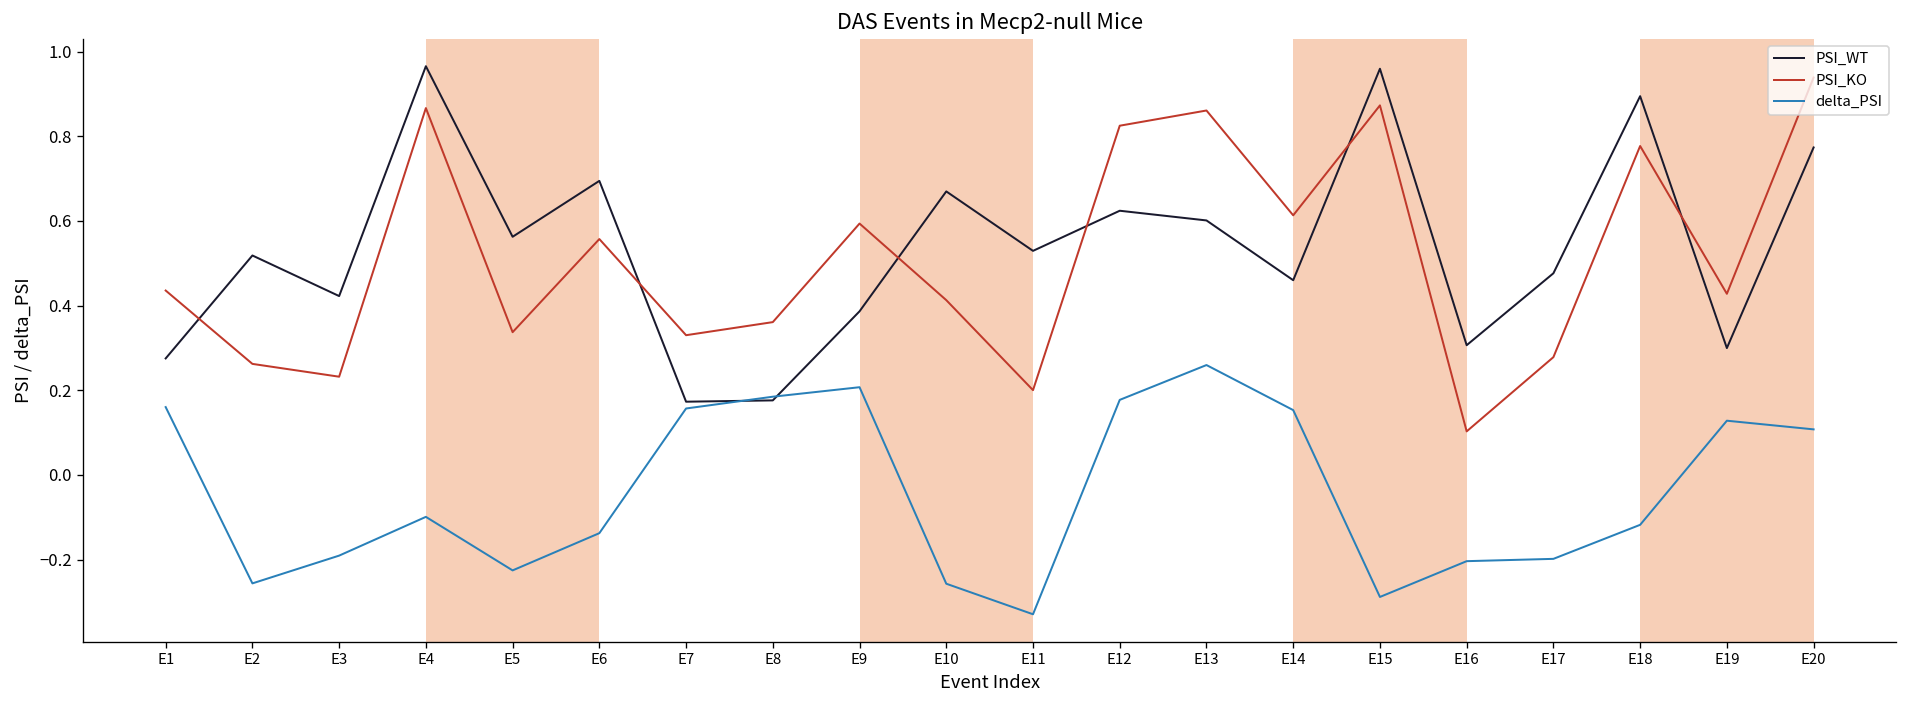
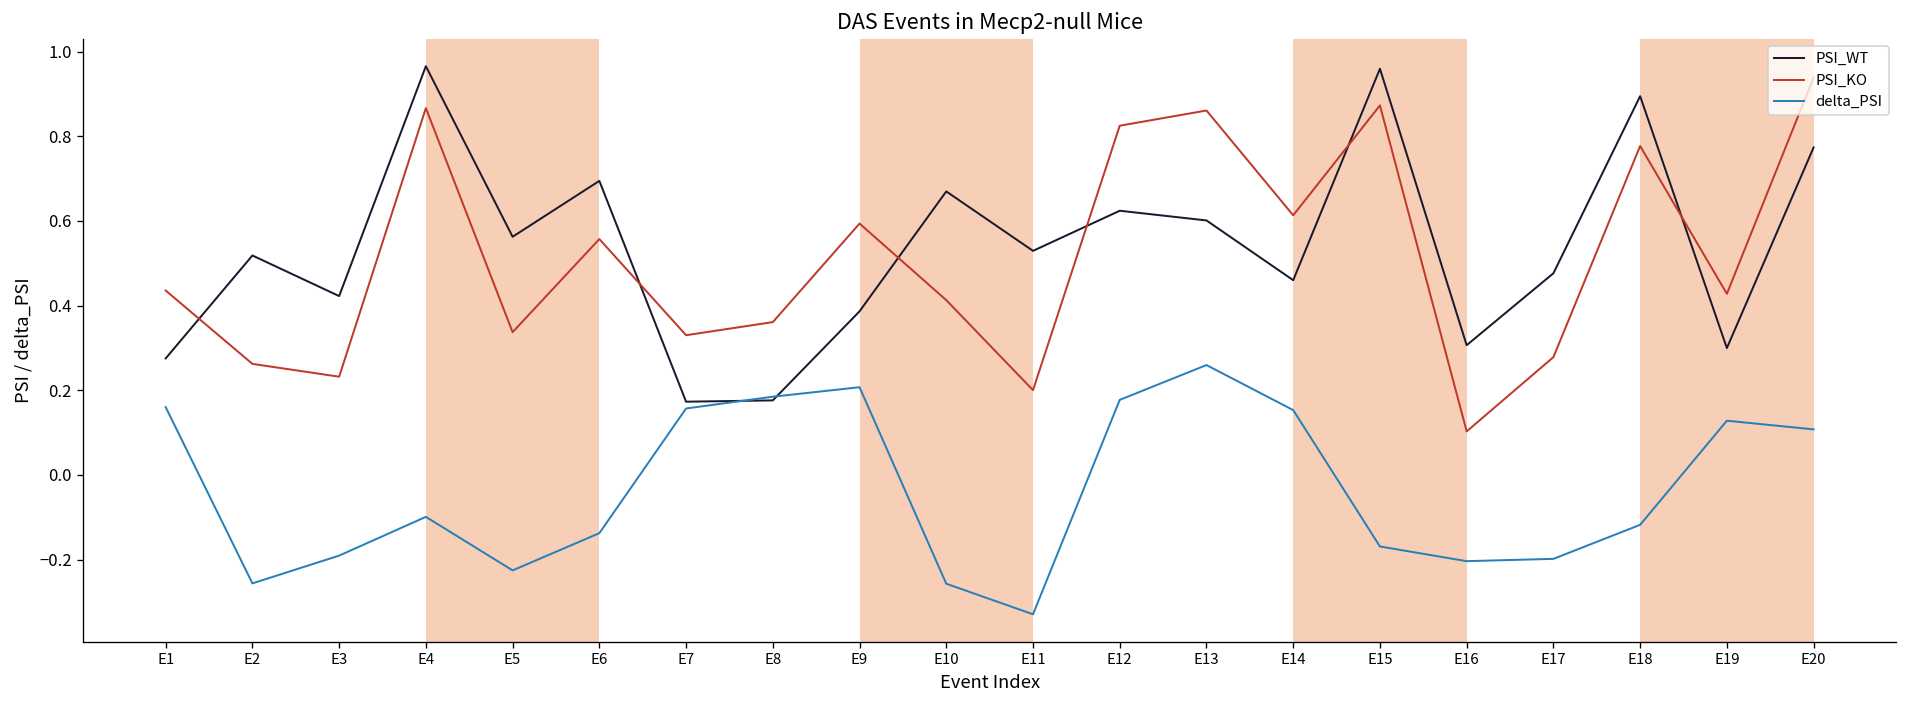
  {
    "PSI_WT": {
      "E1": 0.28,
      "E2": 0.52,
      "E3": 0.42,
      "E4": 0.97,
      "E5": 0.56,
      "E6": 0.69,
      "E7": 0.17,
      "E8": 0.18,
      "E9": 0.39,
      "E10": 0.67,
      "E11": 0.53,
      "E12": 0.62,
      "E13": 0.60,
      "E14": 0.46,
      "E15": 0.96,
      "E16": 0.31,
      "E17": 0.48,
      "E18": 0.89,
      "E19": 0.30,
      "E20": 0.77
    },
    "PSI_KO": {
      "E1": 0.44,
      "E2": 0.26,
      "E3": 0.23,
      "E4": 0.87,
      "E5": 0.34,
      "E6": 0.56,
      "E7": 0.33,
      "E8": 0.36,
      "E9": 0.59,
      "E10": 0.41,
      "E11": 0.20,
      "E12": 0.82,
      "E13": 0.86,
      "E14": 0.61,
      "E15": 0.87,
      "E16": 0.10,
      "E17": 0.28,
      "E18": 0.78,
      "E19": 0.43
    },
    "delta_PSI": {
      "E1": 0.16,
      "E2": -0.26,
      "E3": -0.19,
      "E4": -0.10,
      "E5": -0.23,
      "E6": -0.14,
      "E7": 0.16,
      "E8": 0.18,
      "E9": 0.21,
      "E10": -0.26,
      "E11": -0.33,
      "E12": 0.18,
      "E13": 0.26,
      "E14": 0.15,
-     "E15": -0.29,
+     "E15": -0.17,
      "E16": -0.20,
      "E17": -0.20,
      "E18": -0.12,
      "E19": 0.13,
      "E20": 0.11
    }
  }
